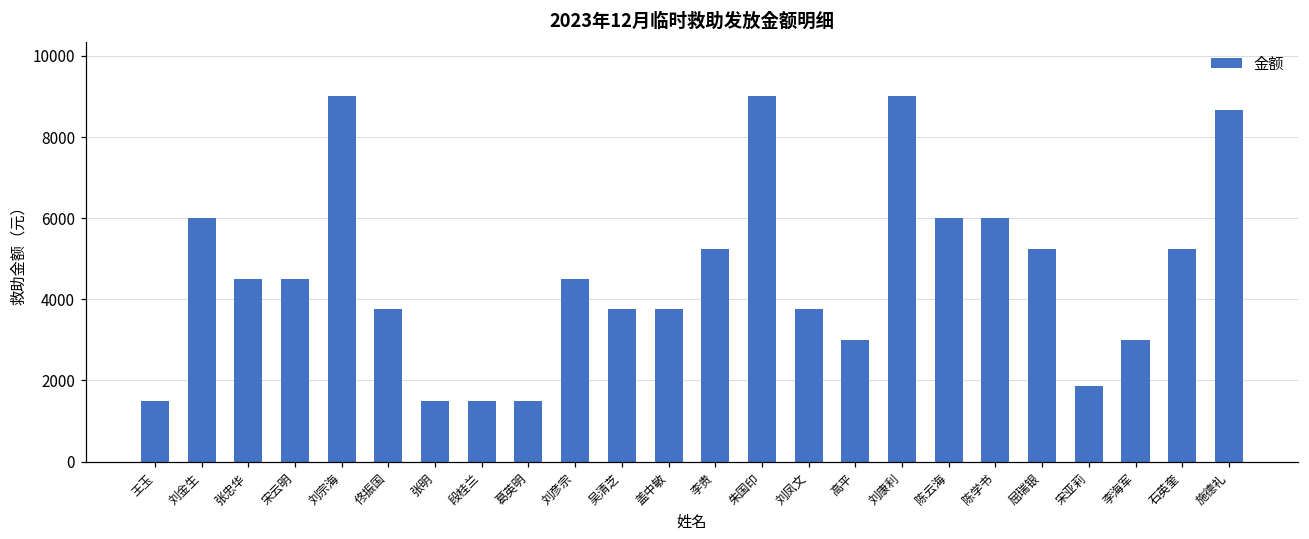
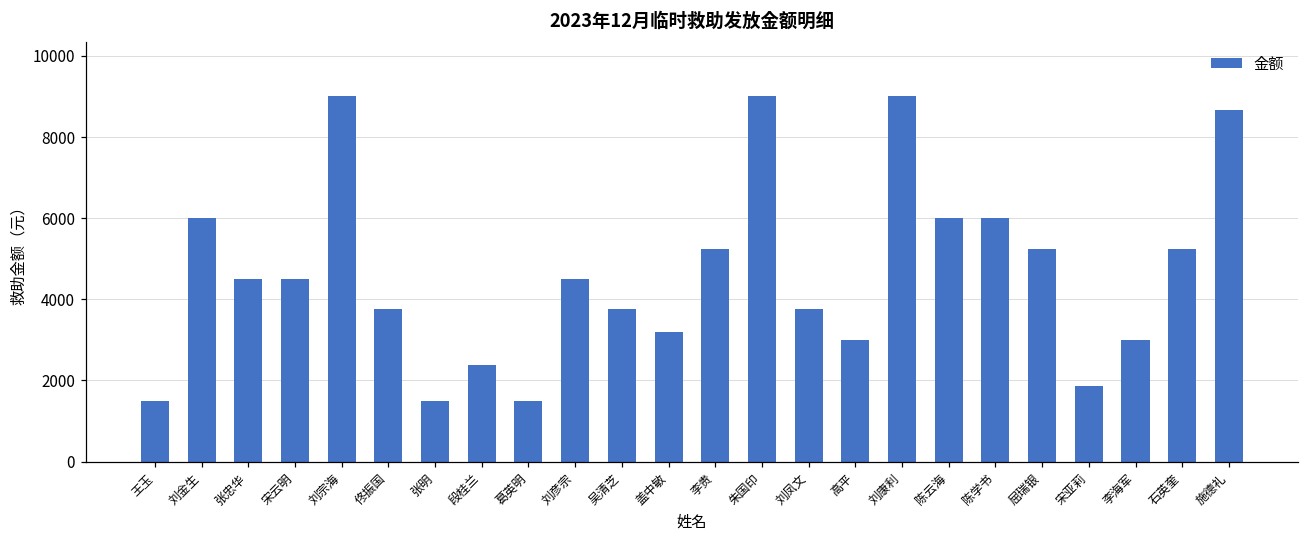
  {
    "王玉": 1500,
    "刘金生": 6000,
    "张忠华": 4500,
    "宋云明": 4500,
    "刘宗海": 9000,
    "佟振国": 3800,
    "张明": 1500,
-   "段桂兰": 1500,
+   "段桂兰": 2400,
    "葛英明": 1500,
    "刘彦宗": 4500,
    "吴清芝": 3800,
-   "盖中敏": 3800,
+   "盖中敏": 3200,
    "李贵": 5300,
    "朱国印": 9000,
    "刘凤文": 3800,
    "高平": 3000,
    "刘康利": 9000,
    "陈云海": 6000,
    "陈学书": 6000,
    "屈瑞银": 5300,
    "宋亚莉": 1900,
    "李海军": 3000,
    "石英奎": 5300,
    "施德礼": 8700
  }
